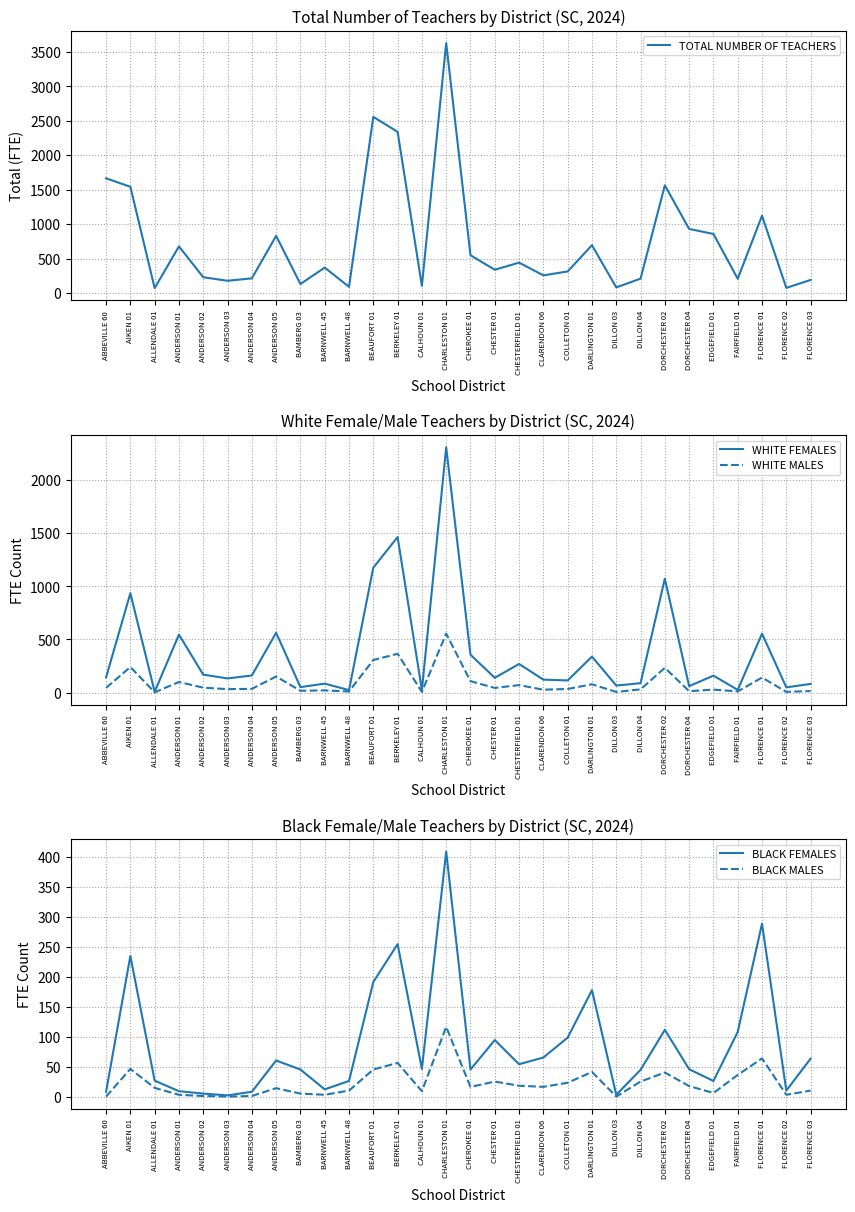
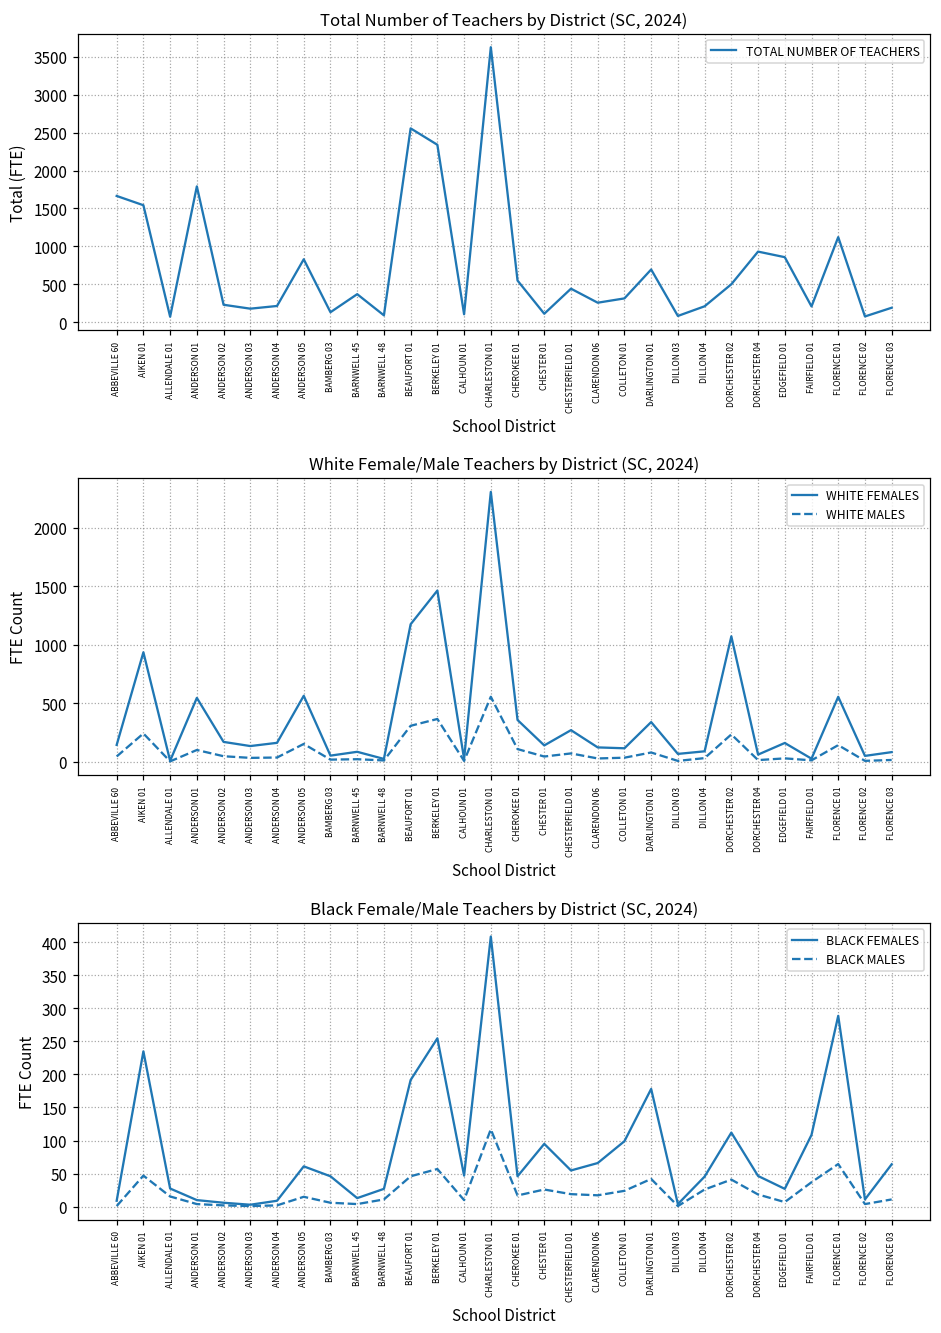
  {
    "Total Number of Teachers by District (SC, 2024)": {
      "ABBEVILLE 60": 1700,
      "AIKEN 01": 1500,
      "ALLENDALE 01": 100,
-     "ANDERSON 01": 700,
+     "ANDERSON 01": 1800,
      "ANDERSON 02": 200,
      "ANDERSON 03": 200,
      "ANDERSON 04": 200,
      "ANDERSON 05": 800,
      "BAMBERG 03": 100,
      "BARNWELL 45": 400,
      "BARNWELL 48": 100,
      "BEAUFORT 01": 2600,
      "BERKELEY 01": 2300,
      "CALHOUN 01": 100,
      "CHARLESTON 01": 3600,
      "CHEROKEE 01": 500,
-     "CHESTER 01": 300,
+     "CHESTER 01": 100,
      "CHESTERFIELD 01": 400,
      "CLARENDON 06": 300,
      "COLLETON 01": 300,
      "DARLINGTON 01": 700,
      "DILLON 03": 100,
      "DILLON 04": 200,
-     "DORCHESTER 02": 1600,
+     "DORCHESTER 02": 500,
      "DORCHESTER 04": 900,
      "EDGEFIELD 01": 900,
      "FAIRFIELD 01": 200,
      "FLORENCE 01": 1100,
      "FLORENCE 02": 100,
      "FLORENCE 03": 200
    }
  }
